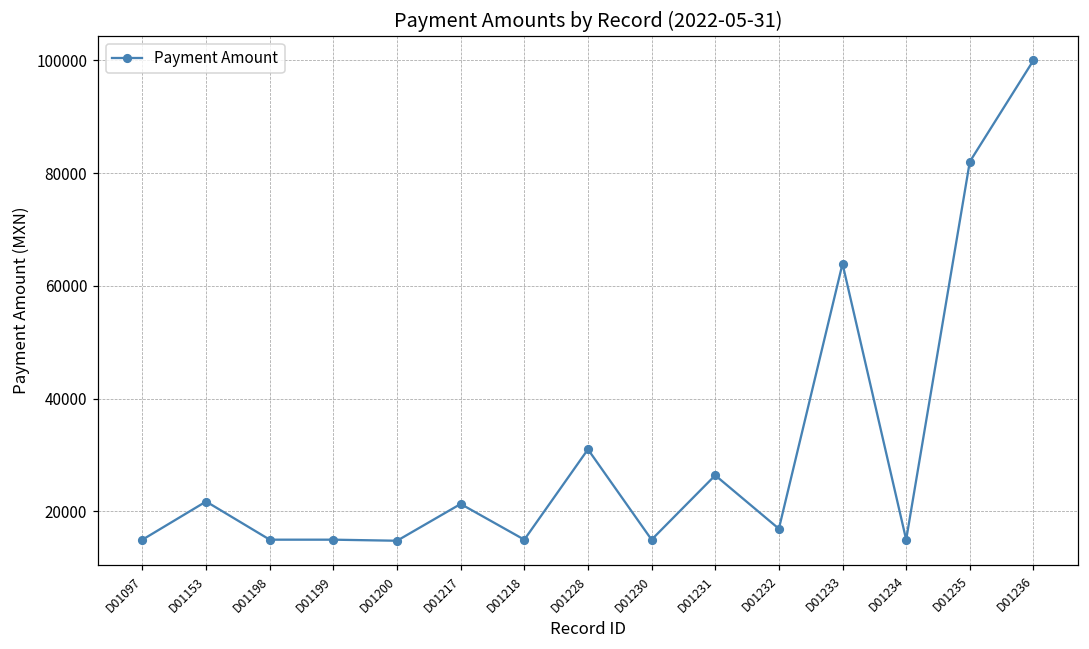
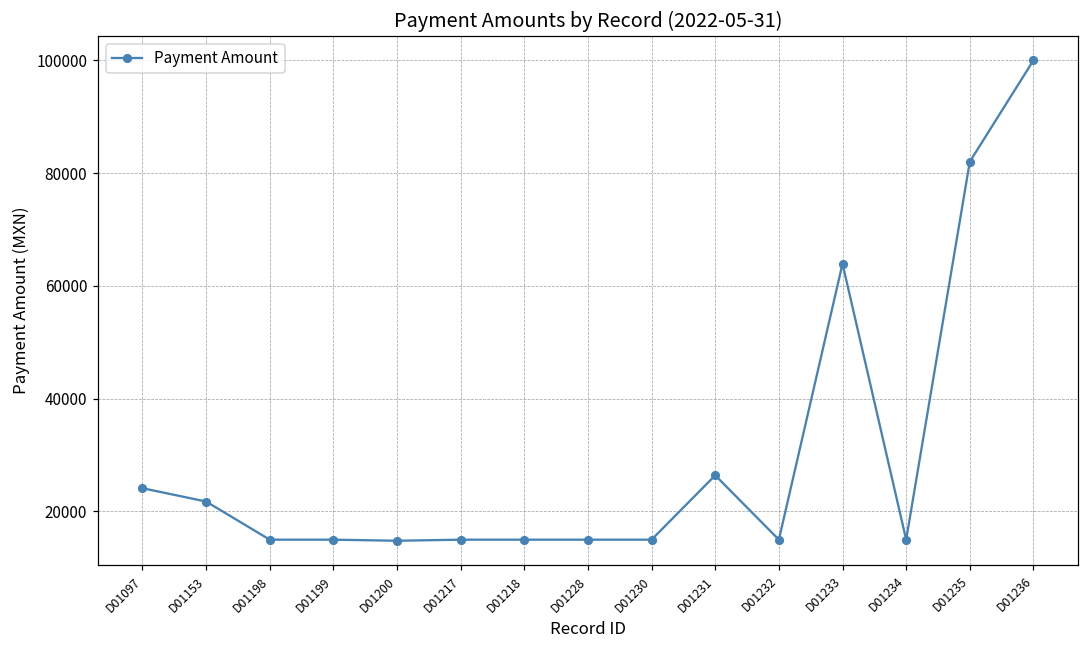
  {
-   "D01097": 15000,
+   "D01097": 24000,
    "D01153": 22000,
    "D01198": 15000,
    "D01199": 15000,
    "D01200": 15000,
-   "D01217": 21000,
+   "D01217": 15000,
    "D01218": 15000,
-   "D01228": 31000,
+   "D01228": 15000,
    "D01230": 15000,
    "D01231": 26000,
-   "D01232": 17000,
+   "D01232": 15000,
    "D01233": 64000,
    "D01234": 15000,
    "D01235": 82000,
    "D01236": 100000
  }
